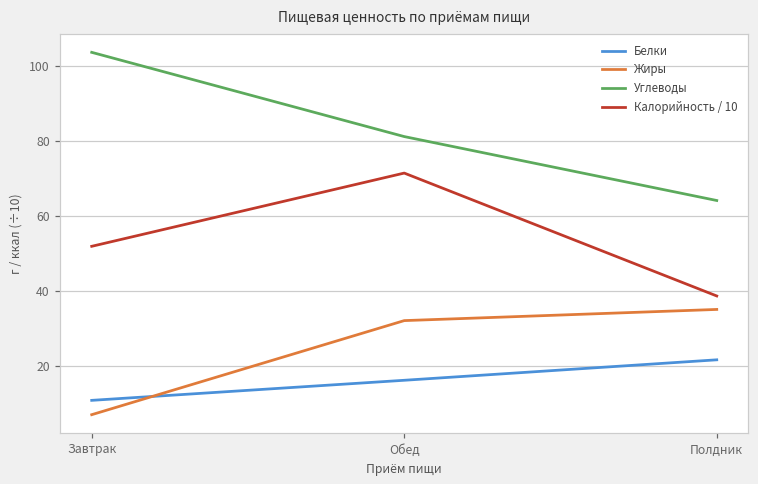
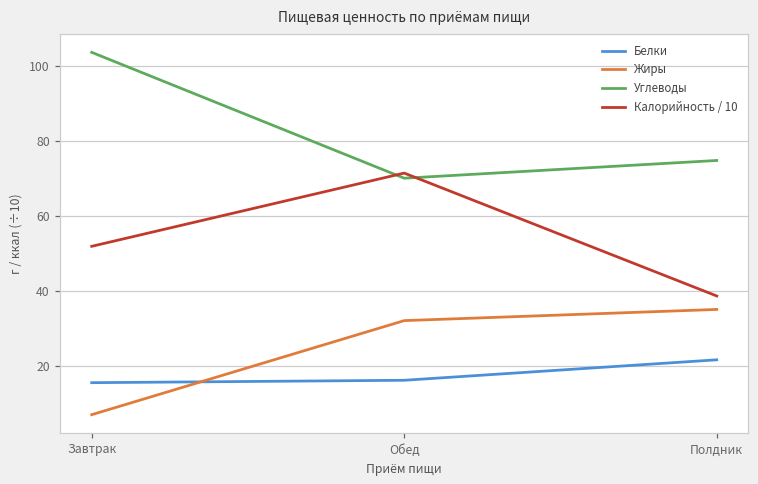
  {
    "Белки": {
-     "Завтрак": 11,
+     "Завтрак": 16,
      "Обед": 16,
      "Полдник": 22
    },
    "Жиры": {
      "Завтрак": 7,
      "Обед": 32,
      "Полдник": 35
    },
    "Углеводы": {
      "Завтрак": 104,
-     "Обед": 81,
-     "Полдник": 64
+     "Обед": 70,
+     "Полдник": 75
    },
    "Калорийность / 10": {
      "Завтрак": 52,
      "Обед": 71,
      "Полдник": 39
    }
  }
